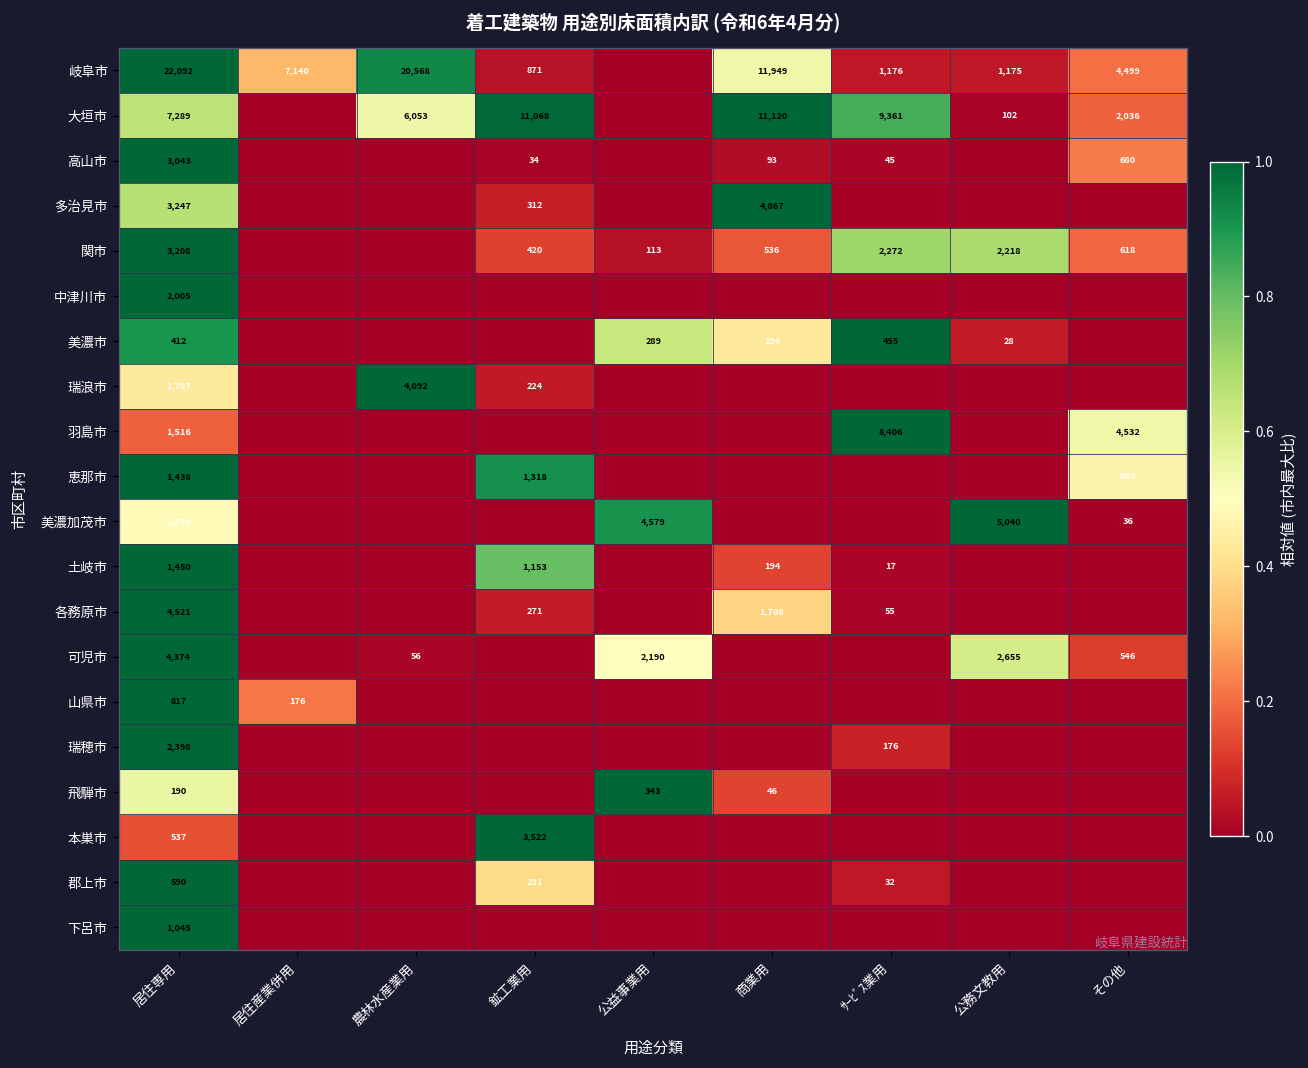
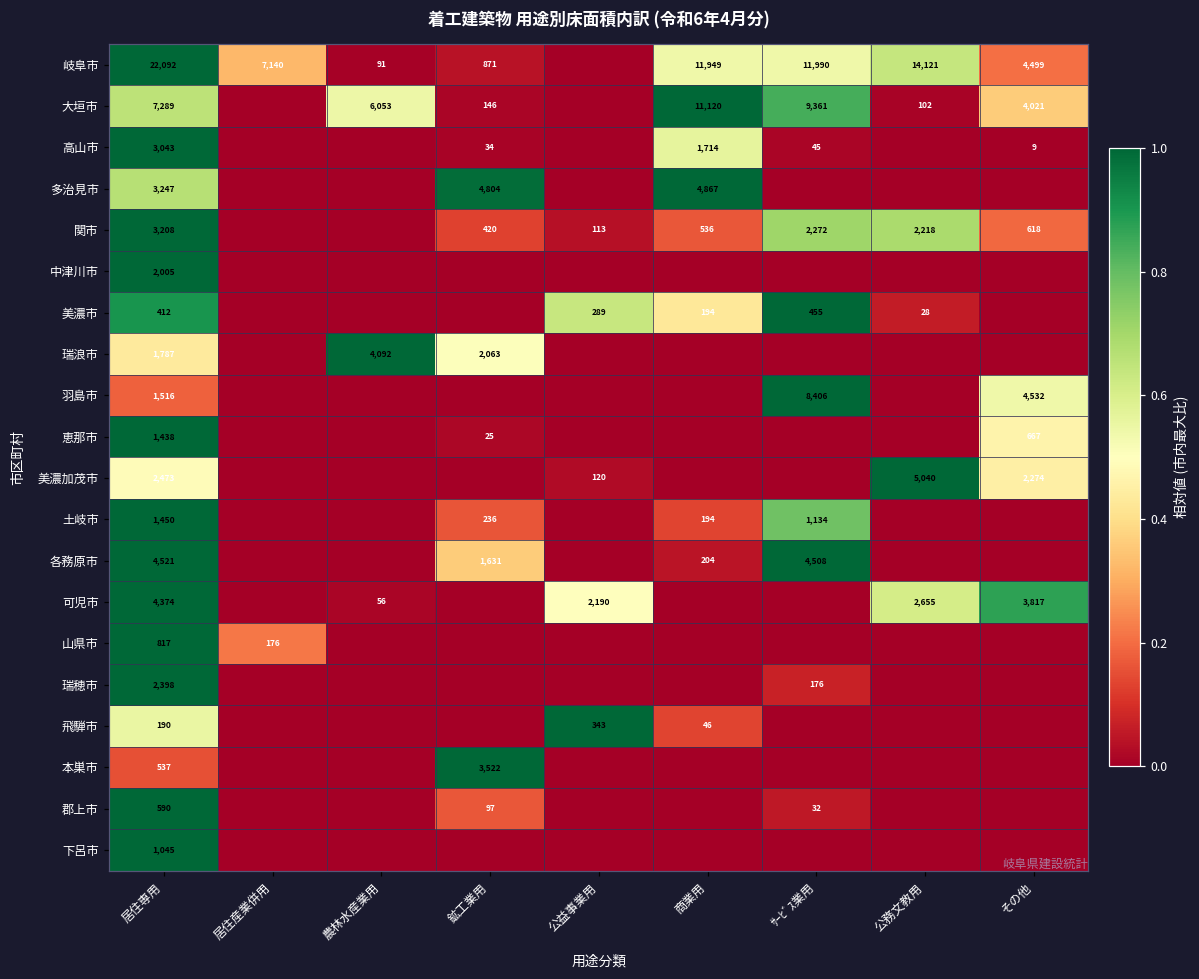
  {
    "岐阜市": {
      "居住専用": "22,092",
      "居住産業併用": "7,140",
-     "農林水産業用": "20,568",
+     "農林水産業用": "91",
      "鉱工業用": "871",
      "商業用": "11,949",
-     "ｻｰﾋﾞｽ業用": "1,176",
-     "公務文教用": "1,175",
+     "ｻｰﾋﾞｽ業用": "11,990",
+     "公務文教用": "14,121",
      "その他": "4,499"
    },
    "大垣市": {
      "居住専用": "7,289",
      "農林水産業用": "6,053",
-     "鉱工業用": "11,068",
+     "鉱工業用": "146",
      "商業用": "11,120",
      "ｻｰﾋﾞｽ業用": "9,361",
      "公務文教用": "102",
-     "その他": "2,036"
+     "その他": "4,021"
    },
    "高山市": {
      "居住専用": "3,043",
      "鉱工業用": "34",
-     "商業用": "93",
+     "商業用": "1,714",
      "ｻｰﾋﾞｽ業用": "45",
-     "その他": "680"
+     "その他": "9"
    },
    "多治見市": {
      "居住専用": "3,247",
-     "鉱工業用": "312",
+     "鉱工業用": "4,804",
      "商業用": "4,867"
    },
    "関市": {
      "居住専用": "3,208",
      "鉱工業用": "420",
      "公益事業用": "113",
      "商業用": "536",
      "ｻｰﾋﾞｽ業用": "2,272",
      "公務文教用": "2,218",
      "その他": "618"
    },
    "中津川市": {
      "居住専用": "2,005"
    },
    "美濃市": {
      "居住専用": "412",
      "公益事業用": "289",
      "商業用": "194",
      "ｻｰﾋﾞｽ業用": "455",
      "公務文教用": "28"
    },
    "瑞浪市": {
      "居住専用": "1,787",
      "農林水産業用": "4,092",
-     "鉱工業用": "224"
+     "鉱工業用": "2,063"
    },
    "羽島市": {
      "居住専用": "1,516",
      "ｻｰﾋﾞｽ業用": "8,406",
      "その他": "4,532"
    },
    "恵那市": {
      "居住専用": "1,438",
-     "鉱工業用": "1,318",
+     "鉱工業用": "25",
      "その他": "667"
    },
    "美濃加茂市": {
      "居住専用": "2,473",
-     "公益事業用": "4,579",
+     "公益事業用": "120",
      "公務文教用": "5,040",
-     "その他": "36"
+     "その他": "2,274"
    },
    "土岐市": {
      "居住専用": "1,450",
-     "鉱工業用": "1,153",
+     "鉱工業用": "236",
      "商業用": "194",
-     "ｻｰﾋﾞｽ業用": "17"
+     "ｻｰﾋﾞｽ業用": "1,134"
    },
    "各務原市": {
      "居住専用": "4,521",
-     "鉱工業用": "271",
-     "商業用": "1,708",
-     "ｻｰﾋﾞｽ業用": "55"
+     "鉱工業用": "1,631",
+     "商業用": "204",
+     "ｻｰﾋﾞｽ業用": "4,508"
    },
    "可児市": {
      "居住専用": "4,374",
      "農林水産業用": "56",
      "公益事業用": "2,190",
      "公務文教用": "2,655",
-     "その他": "546"
+     "その他": "3,817"
    },
    "山県市": {
      "居住専用": "817",
      "居住産業併用": "176"
    },
    "瑞穂市": {
      "居住専用": "2,398",
      "ｻｰﾋﾞｽ業用": "176"
    },
    "飛騨市": {
      "居住専用": "190",
      "公益事業用": "343",
      "商業用": "46"
    },
    "本巣市": {
      "居住専用": "537",
      "鉱工業用": "3,522"
    },
    "郡上市": {
      "居住専用": "590",
-     "鉱工業用": "231",
+     "鉱工業用": "97",
      "ｻｰﾋﾞｽ業用": "32"
    },
    "下呂市": {
      "居住専用": "1,045"
    }
  }
